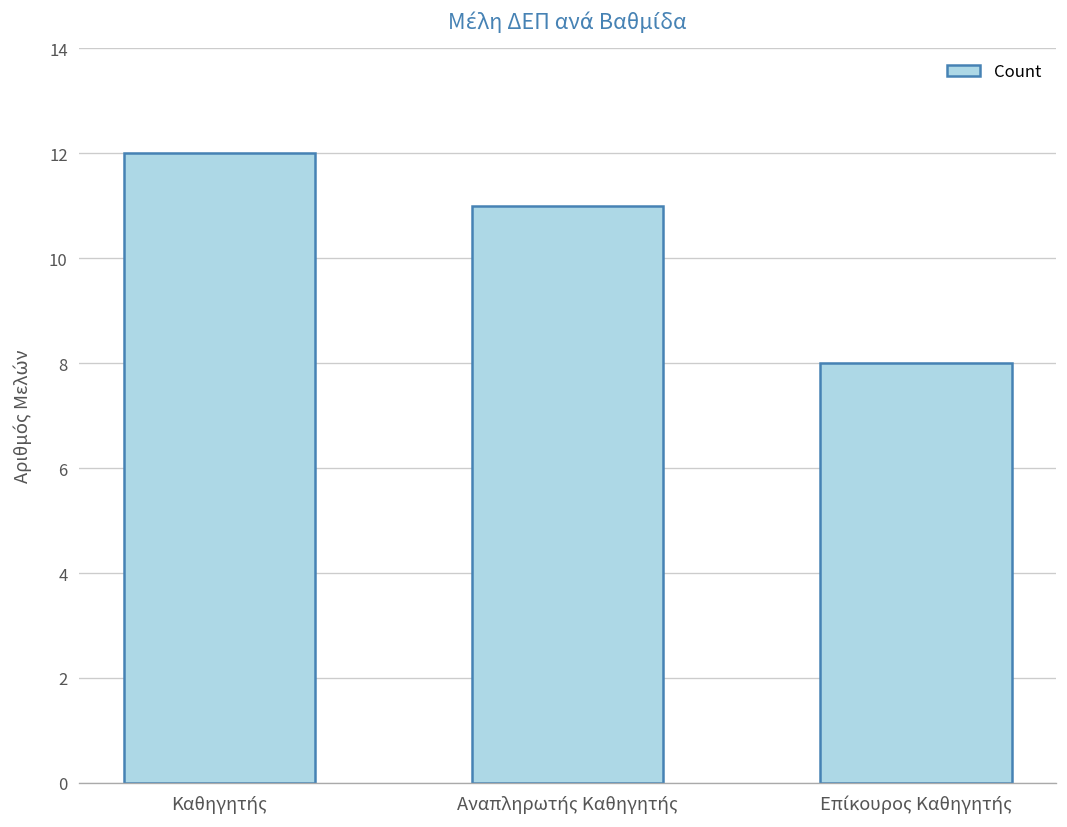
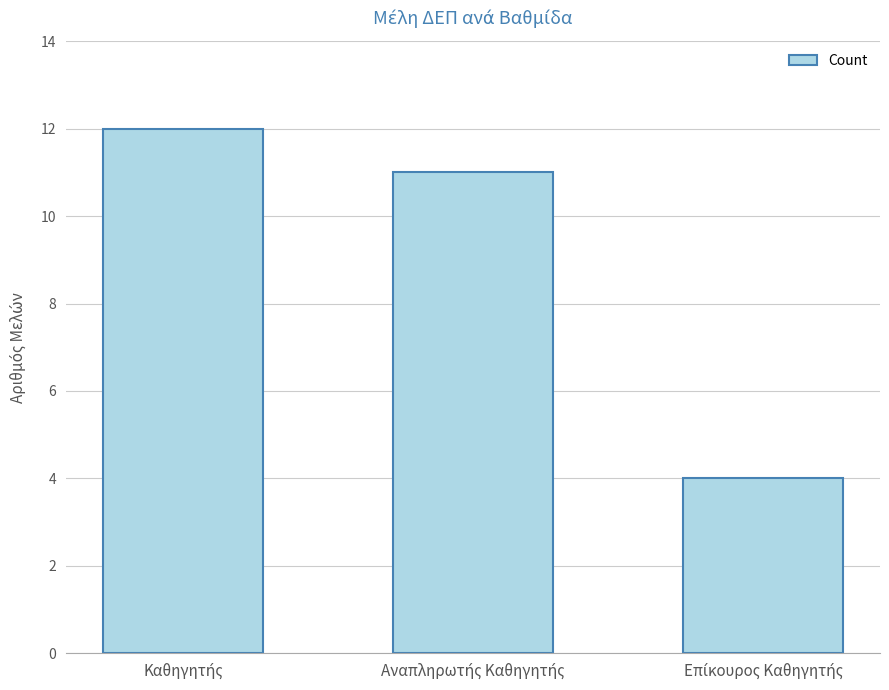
  {
    "Καθηγητής": 12,
    "Αναπληρωτής Καθηγητής": 11,
-   "Επίκουρος Καθηγητής": 8
+   "Επίκουρος Καθηγητής": 4
  }
